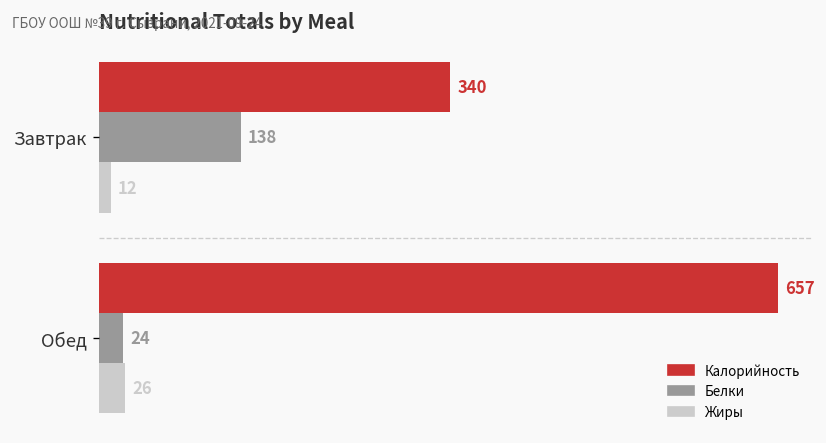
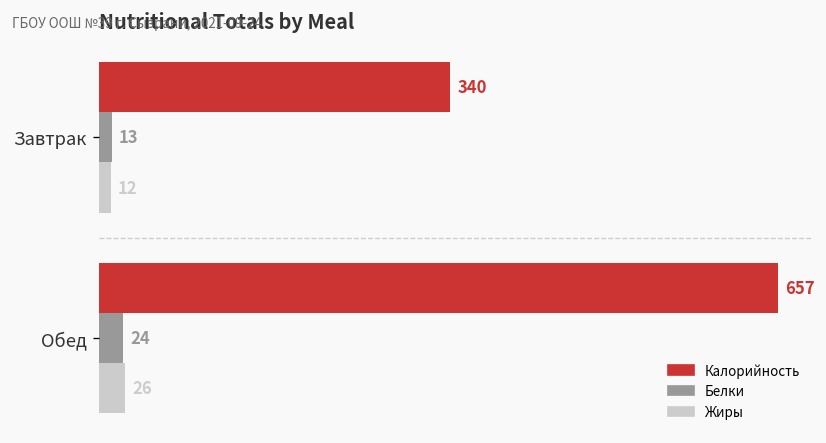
  {
    "Калорийность": {
      "Завтрак": 340,
      "Обед": 657
    },
    "Белки": {
-     "Завтрак": 138,
+     "Завтрак": 13,
      "Обед": 24
    }
  }
